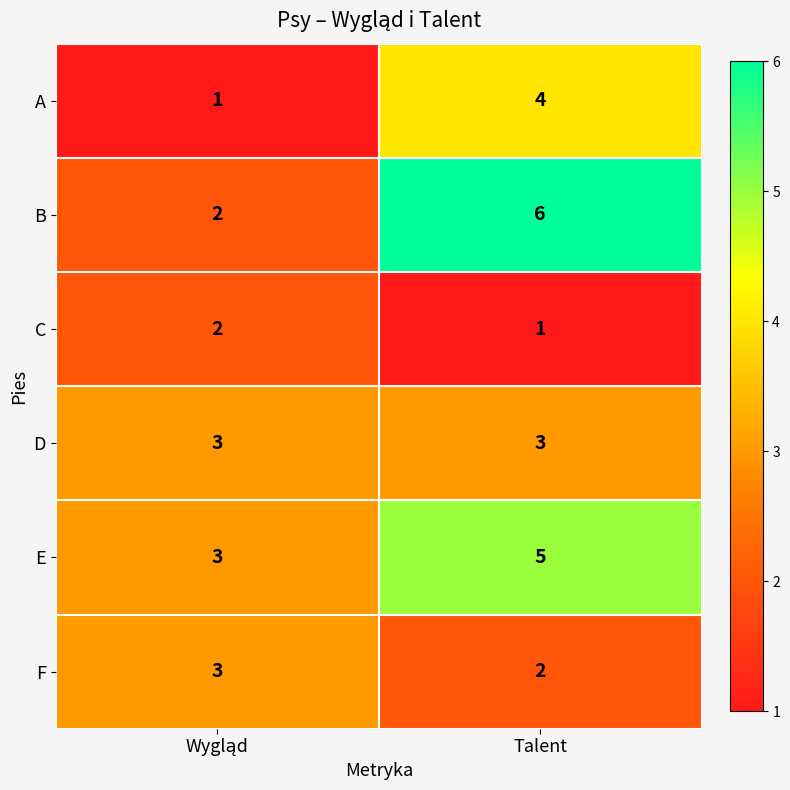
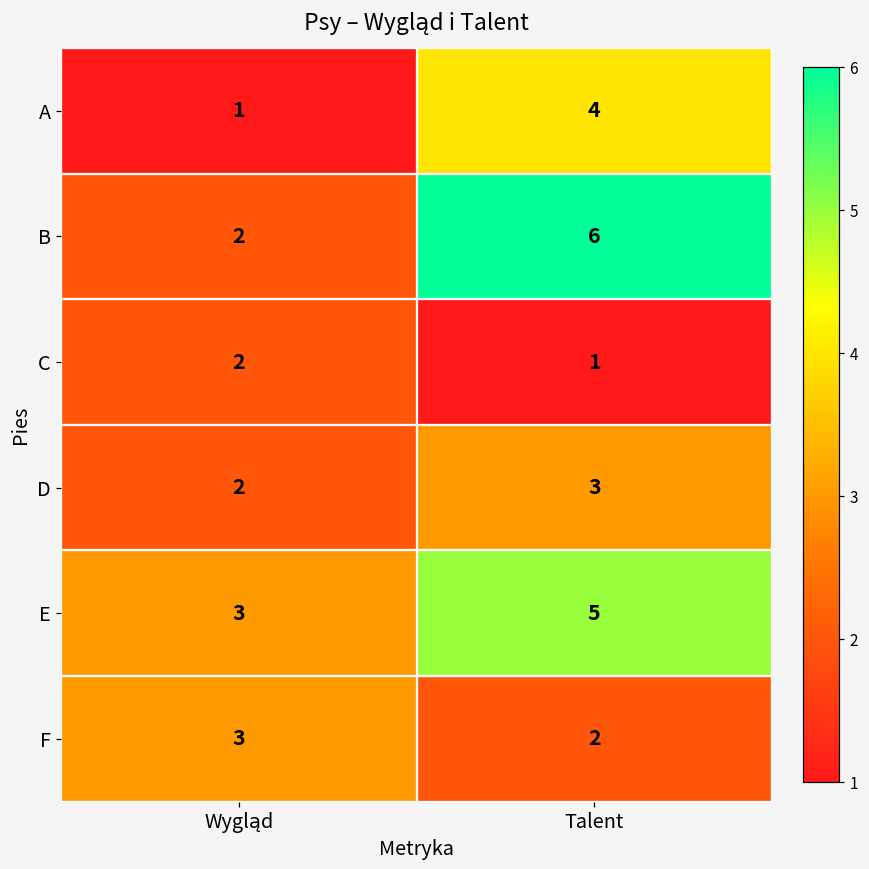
  {
    "A": {
      "Wygląd": 1,
      "Talent": 4
    },
    "B": {
      "Wygląd": 2,
      "Talent": 6
    },
    "C": {
      "Wygląd": 2,
      "Talent": 1
    },
    "D": {
-     "Wygląd": 3,
+     "Wygląd": 2,
      "Talent": 3
    },
    "E": {
      "Wygląd": 3,
      "Talent": 5
    },
    "F": {
      "Wygląd": 3,
      "Talent": 2
    }
  }
